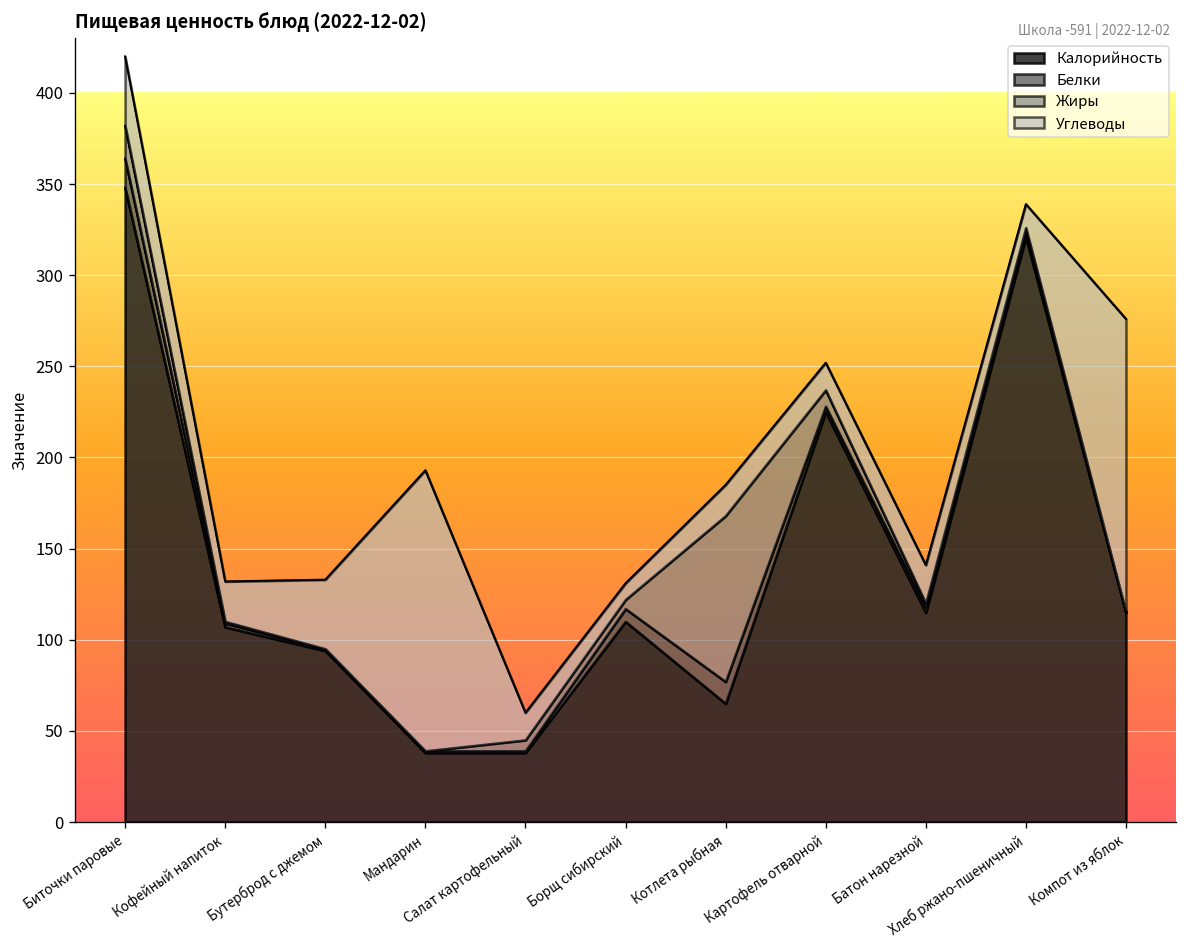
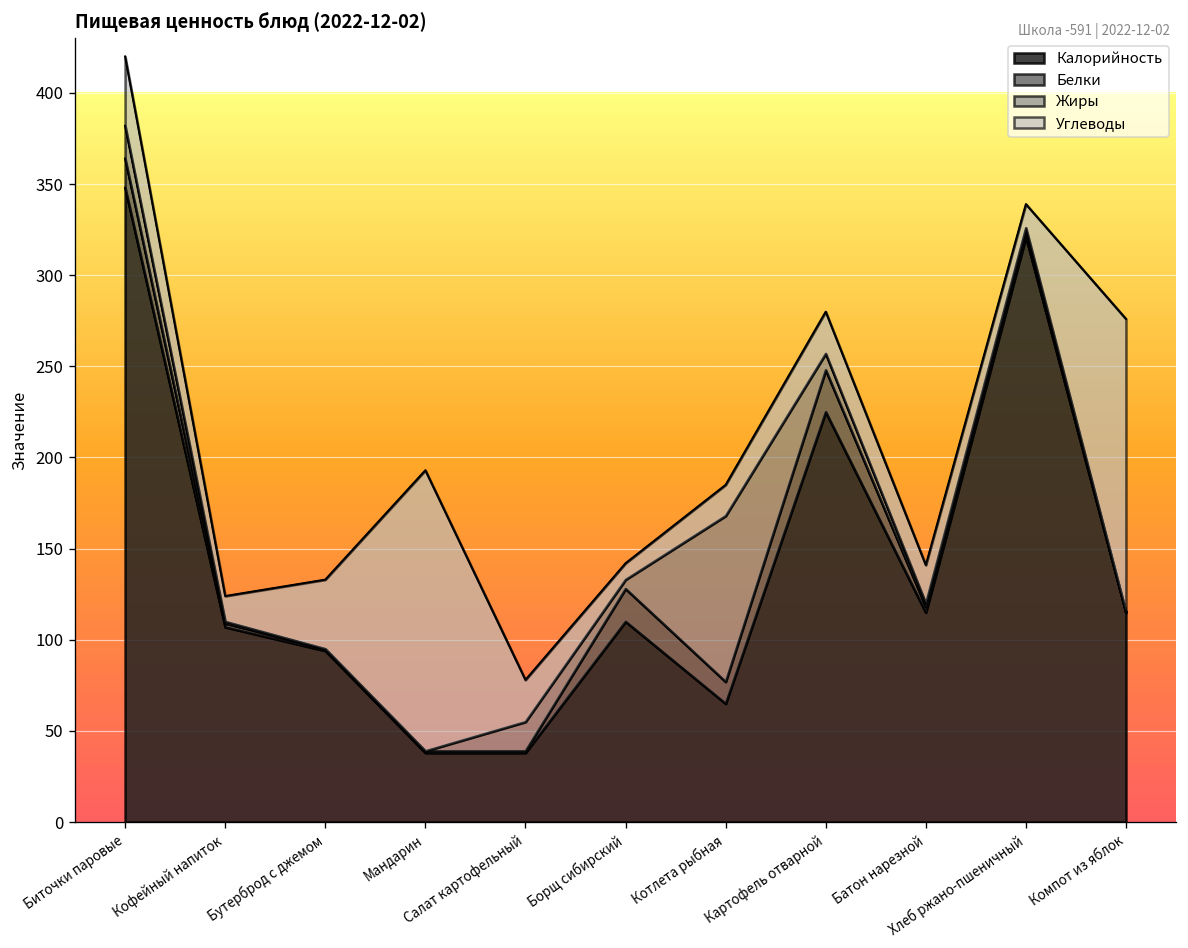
  {
    "Калорийность": {
      "Биточки паровые": 348,
      "Кофейный напиток": 107,
      "Борщ сибирский": 110,
      "Котлета рыбная": 65,
      "Картофель отварной": 225,
      "Батон нарезной": 115,
      "Хлеб ржано-пшеничный": 321
    },
    "Белки": {
      "Биточки паровые": 16,
-     "Борщ сибирский": 7,
+     "Борщ сибирский": 18,
      "Котлета рыбная": 12,
-     "Картофель отварной": 3,
+     "Картофель отварной": 23,
      "Батон нарезной": 3,
      "Хлеб ржано-пшеничный": 3
    },
    "Жиры": {
      "Биточки паровые": 18,
-     "Салат картофельный": 6,
+     "Салат картофельный": 16,
      "Борщ сибирский": 5,
      "Котлета рыбная": 91,
      "Картофель отварной": 9,
      "Батон нарезной": 2,
      "Хлеб ржано-пшеничный": 2
    },
    "Углеводы": {
      "Биточки паровые": 38,
-     "Кофейный напиток": 22,
+     "Кофейный напиток": 14,
      "Бутерброд с джемом": 38,
      "Мандарин": 154,
-     "Салат картофельный": 15,
+     "Салат картофельный": 23,
      "Борщ сибирский": 9,
      "Котлета рыбная": 17,
-     "Картофель отварной": 15,
+     "Картофель отварной": 23,
      "Батон нарезной": 21,
      "Хлеб ржано-пшеничный": 13,
      "Компот из яблок": 161
    }
  }
